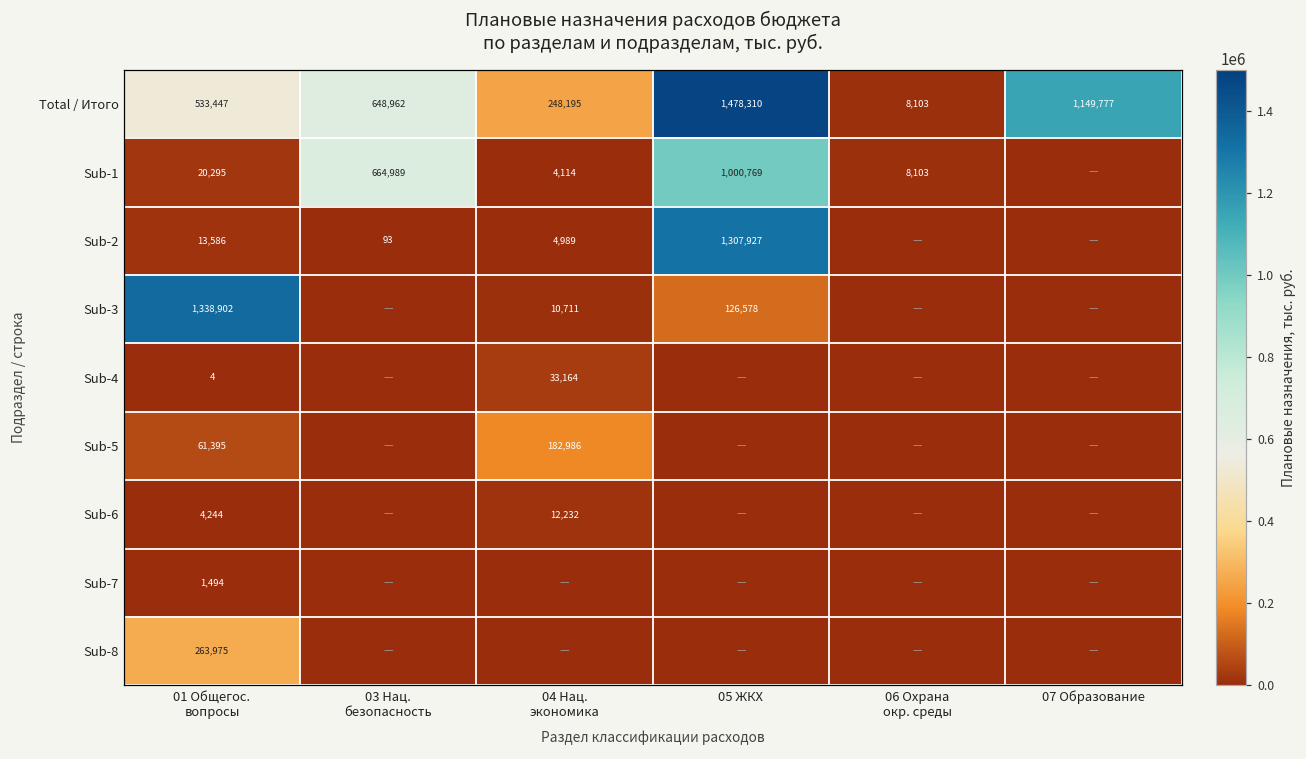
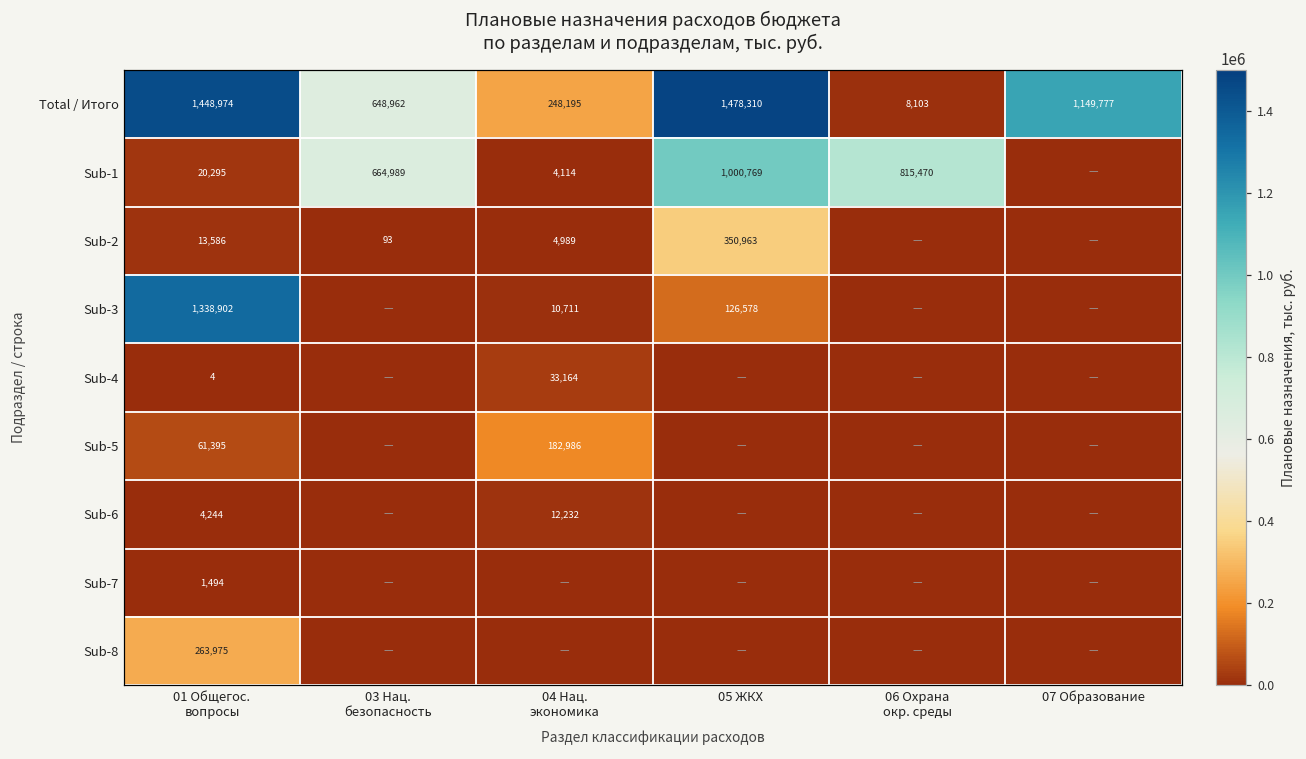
  {
    "Total / Итого": {
-     "01 Общегос. вопросы": "533,447",
+     "01 Общегос. вопросы": "1,448,974",
      "03 Нац. безопасность": "648,962",
      "04 Нац. экономика": "248,195",
      "05 ЖКХ": "1,478,310",
      "06 Охрана окр. среды": "8,103",
      "07 Образование": "1,149,777"
    },
    "Sub-1": {
      "01 Общегос. вопросы": "20,295",
      "03 Нац. безопасность": "664,989",
      "04 Нац. экономика": "4,114",
      "05 ЖКХ": "1,000,769",
-     "06 Охрана окр. среды": "8,103"
+     "06 Охрана окр. среды": "815,470"
    },
    "Sub-2": {
      "01 Общегос. вопросы": "13,586",
      "03 Нац. безопасность": "93",
      "04 Нац. экономика": "4,989",
-     "05 ЖКХ": "1,307,927"
+     "05 ЖКХ": "350,963"
    },
    "Sub-3": {
      "01 Общегос. вопросы": "1,338,902",
      "04 Нац. экономика": "10,711",
      "05 ЖКХ": "126,578"
    },
    "Sub-4": {
      "01 Общегос. вопросы": "4",
      "04 Нац. экономика": "33,164"
    },
    "Sub-5": {
      "01 Общегос. вопросы": "61,395",
      "04 Нац. экономика": "182,986"
    },
    "Sub-6": {
      "01 Общегос. вопросы": "4,244",
      "04 Нац. экономика": "12,232"
    },
    "Sub-7": {
      "01 Общегос. вопросы": "1,494"
    },
    "Sub-8": {
      "01 Общегос. вопросы": "263,975"
    }
  }
